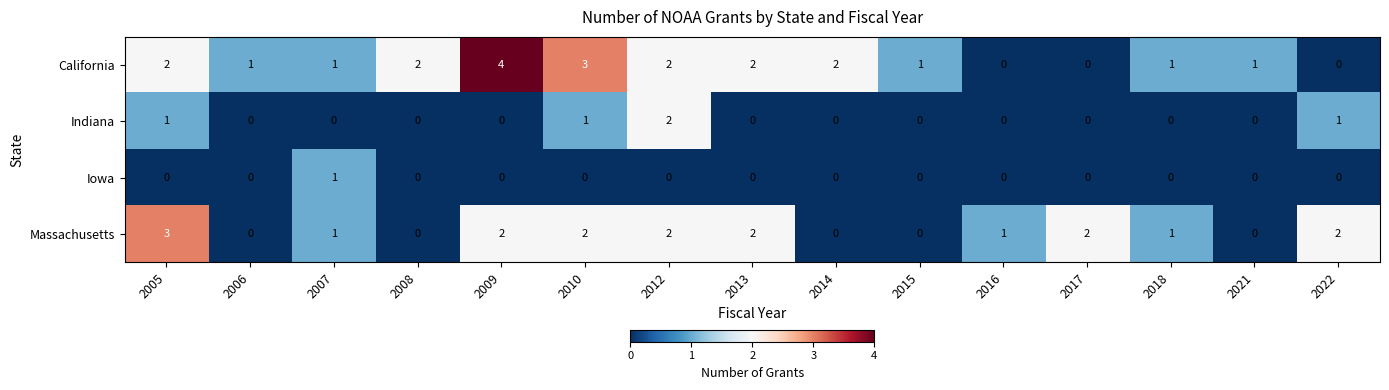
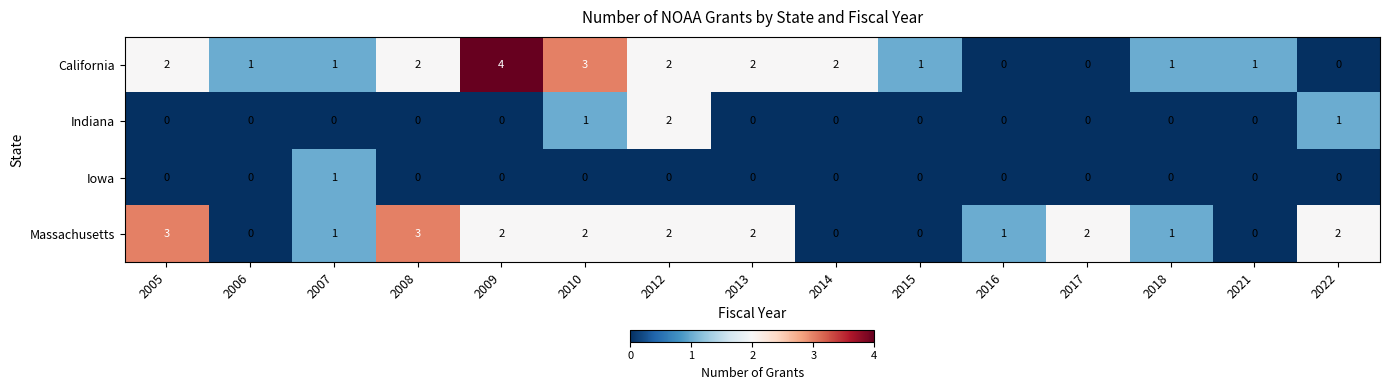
  {
    "California": {
      "2005": 2,
      "2006": 1,
      "2007": 1,
      "2008": 2,
      "2009": 4,
      "2010": 3,
      "2012": 2,
      "2013": 2,
      "2014": 2,
      "2015": 1,
      "2016": 0,
      "2017": 0,
      "2018": 1,
      "2021": 1,
      "2022": 0
    },
    "Indiana": {
-     "2005": 1,
+     "2005": 0,
      "2006": 0,
      "2007": 0,
      "2008": 0,
      "2009": 0,
      "2010": 1,
      "2012": 2,
      "2013": 0,
      "2014": 0,
      "2015": 0,
      "2016": 0,
      "2017": 0,
      "2018": 0,
      "2021": 0,
      "2022": 1
    },
    "Iowa": {
      "2005": 0,
      "2006": 0,
      "2007": 1,
      "2008": 0,
      "2009": 0,
      "2010": 0,
      "2012": 0,
      "2013": 0,
      "2014": 0,
      "2015": 0,
      "2016": 0,
      "2017": 0,
      "2018": 0,
      "2021": 0,
      "2022": 0
    },
    "Massachusetts": {
      "2005": 3,
      "2006": 0,
      "2007": 1,
-     "2008": 0,
+     "2008": 3,
      "2009": 2,
      "2010": 2,
      "2012": 2,
      "2013": 2,
      "2014": 0,
      "2015": 0,
      "2016": 1,
      "2017": 2,
      "2018": 1,
      "2021": 0,
      "2022": 2
    }
  }
